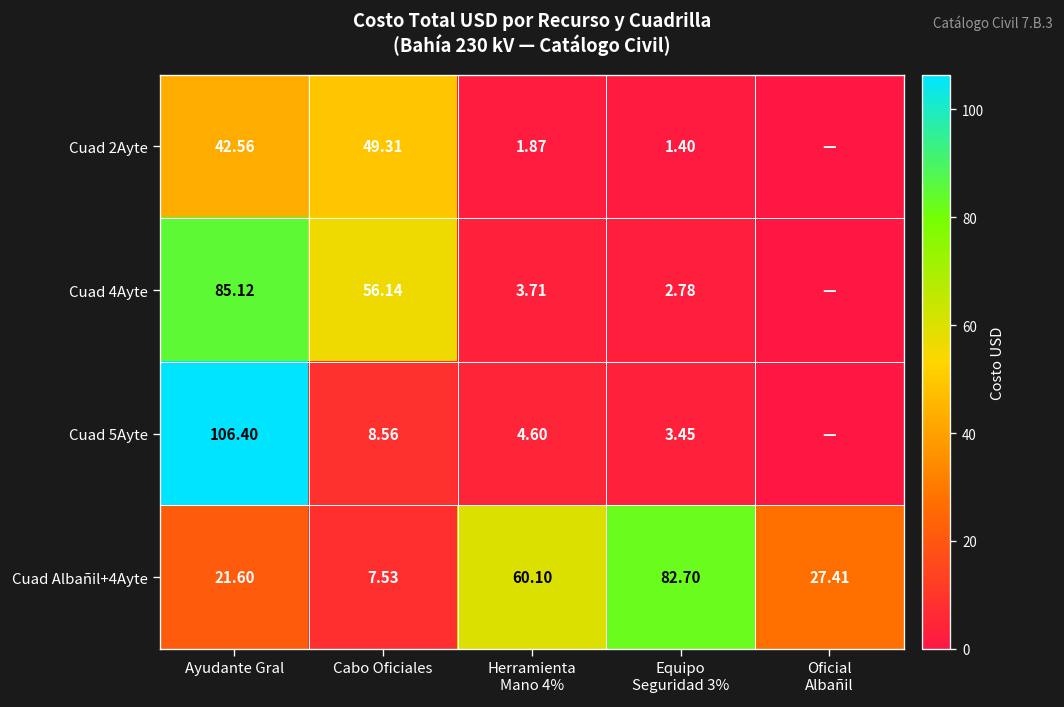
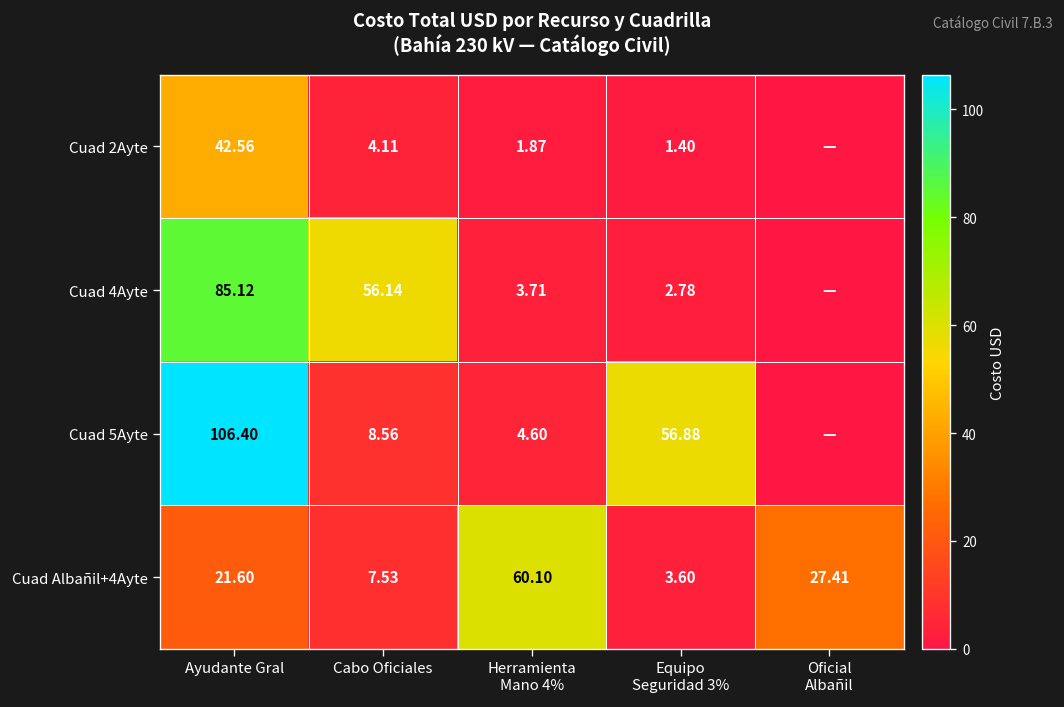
  {
    "Cuad 2Ayte": {
      "Ayudante Gral": 42.56,
-     "Cabo Oficiales": 49.31,
+     "Cabo Oficiales": 4.11,
      "Herramienta Mano 4%": 1.87,
      "Equipo Seguridad 3%": 1.40
    },
    "Cuad 4Ayte": {
      "Ayudante Gral": 85.12,
      "Cabo Oficiales": 56.14,
      "Herramienta Mano 4%": 3.71,
      "Equipo Seguridad 3%": 2.78
    },
    "Cuad 5Ayte": {
      "Ayudante Gral": 106.40,
      "Cabo Oficiales": 8.56,
      "Herramienta Mano 4%": 4.60,
-     "Equipo Seguridad 3%": 3.45
+     "Equipo Seguridad 3%": 56.88
    },
    "Cuad Albañil+4Ayte": {
      "Ayudante Gral": 21.60,
      "Cabo Oficiales": 7.53,
      "Herramienta Mano 4%": 60.10,
-     "Equipo Seguridad 3%": 82.70,
+     "Equipo Seguridad 3%": 3.60,
      "Oficial Albañil": 27.41
    }
  }
